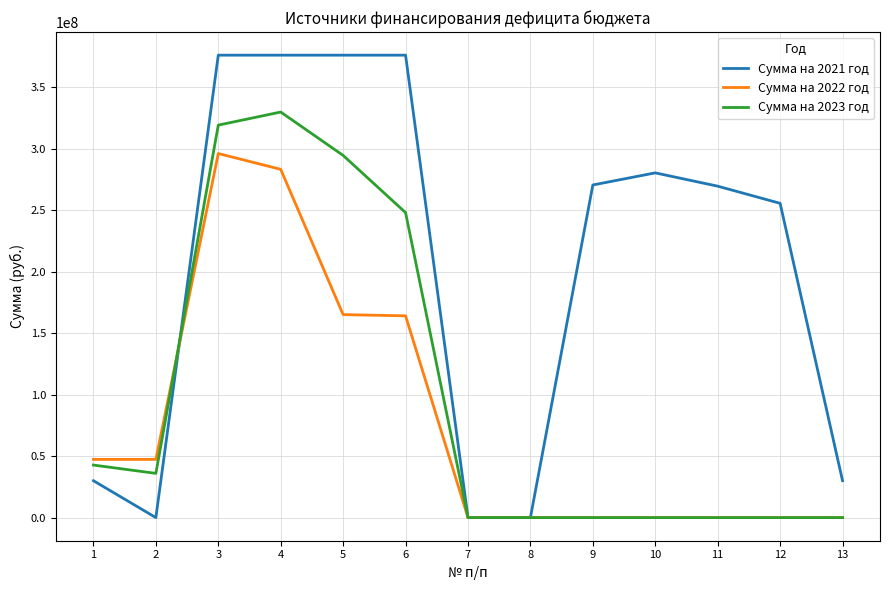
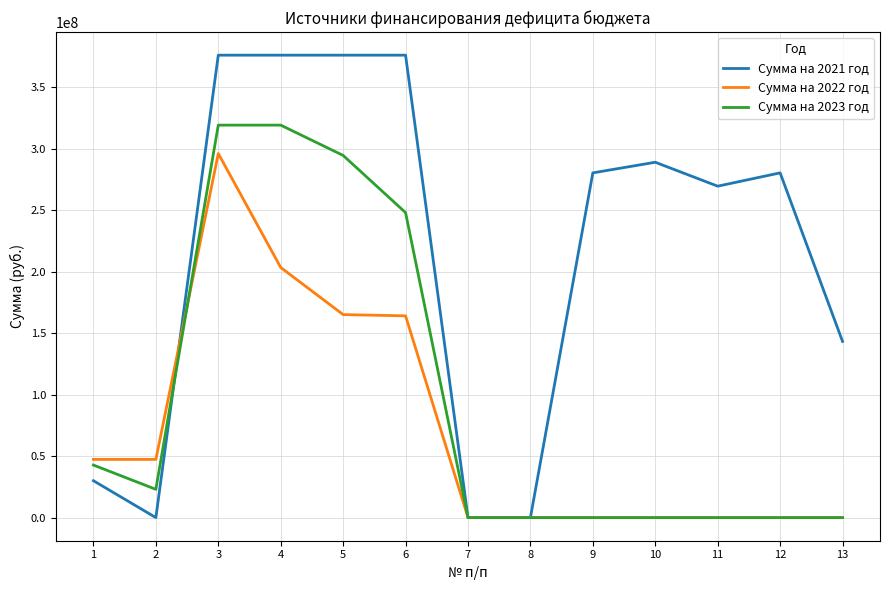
  {
    "Сумма на 2021 год": {
      "1": 30000000,
      "2": 0,
      "3": 376000000,
      "4": 376000000,
      "5": 376000000,
      "6": 376000000,
-     "9": 271000000,
-     "10": 280000000,
+     "9": 280000000,
+     "10": 289000000,
      "11": 270000000,
-     "12": 256000000,
-     "13": 30000000
+     "12": 280000000,
+     "13": 143000000
    },
    "Сумма на 2022 год": {
      "1": 47000000,
      "2": 47000000,
      "3": 296000000,
-     "4": 283000000,
+     "4": 203000000,
      "5": 165000000,
      "6": 164000000
    },
    "Сумма на 2023 год": {
      "1": 43000000,
-     "2": 36000000,
+     "2": 23000000,
      "3": 319000000,
-     "4": 330000000,
+     "4": 319000000,
      "5": 295000000,
      "6": 248000000
    }
  }
